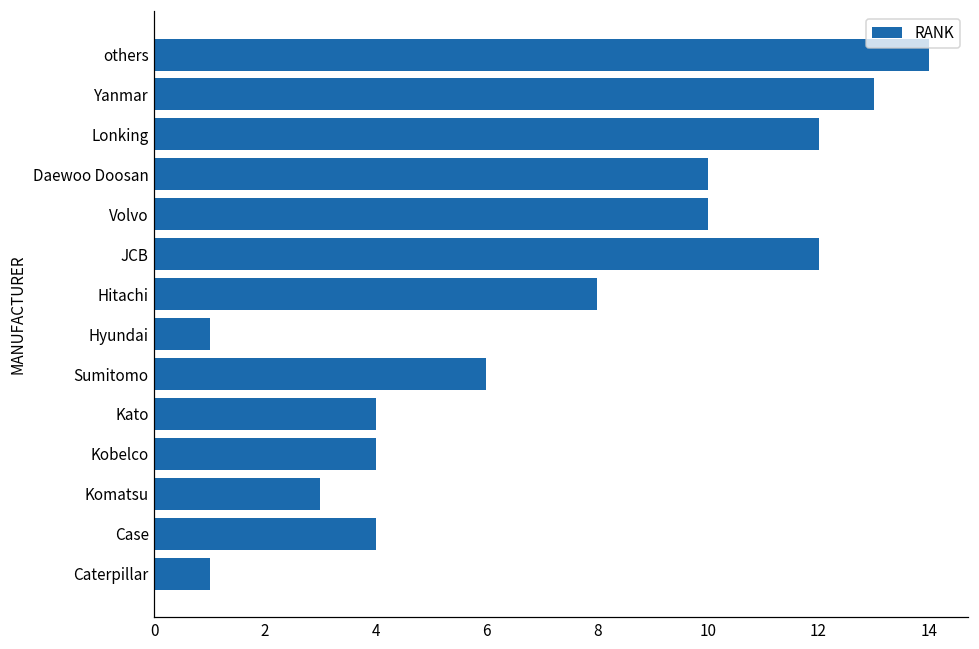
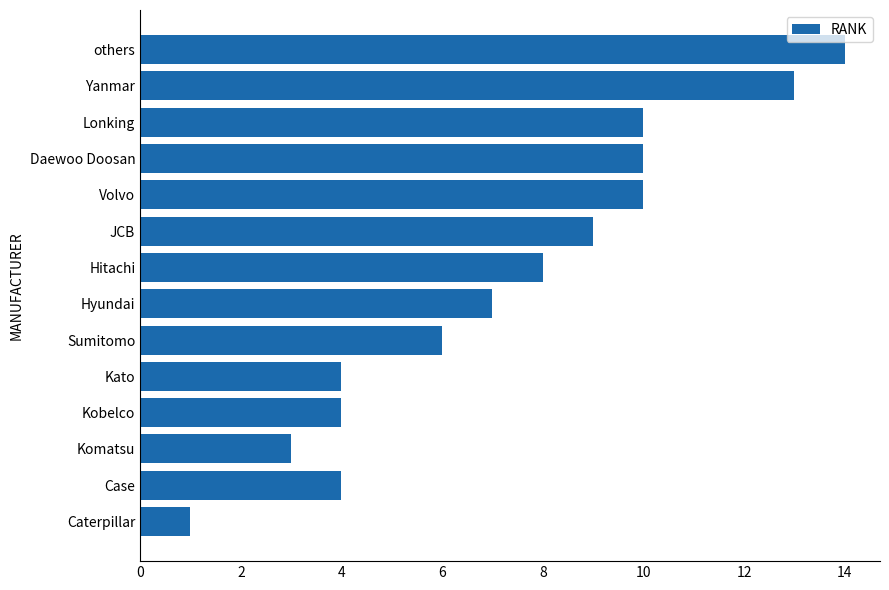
  {
    "others": 14,
    "Yanmar": 13,
-   "Lonking": 12,
+   "Lonking": 10,
    "Daewoo Doosan": 10,
    "Volvo": 10,
-   "JCB": 12,
+   "JCB": 9,
    "Hitachi": 8,
-   "Hyundai": 1,
+   "Hyundai": 7,
    "Sumitomo": 6,
    "Kato": 4,
    "Kobelco": 4,
    "Komatsu": 3,
    "Case": 4,
    "Caterpillar": 1
  }
